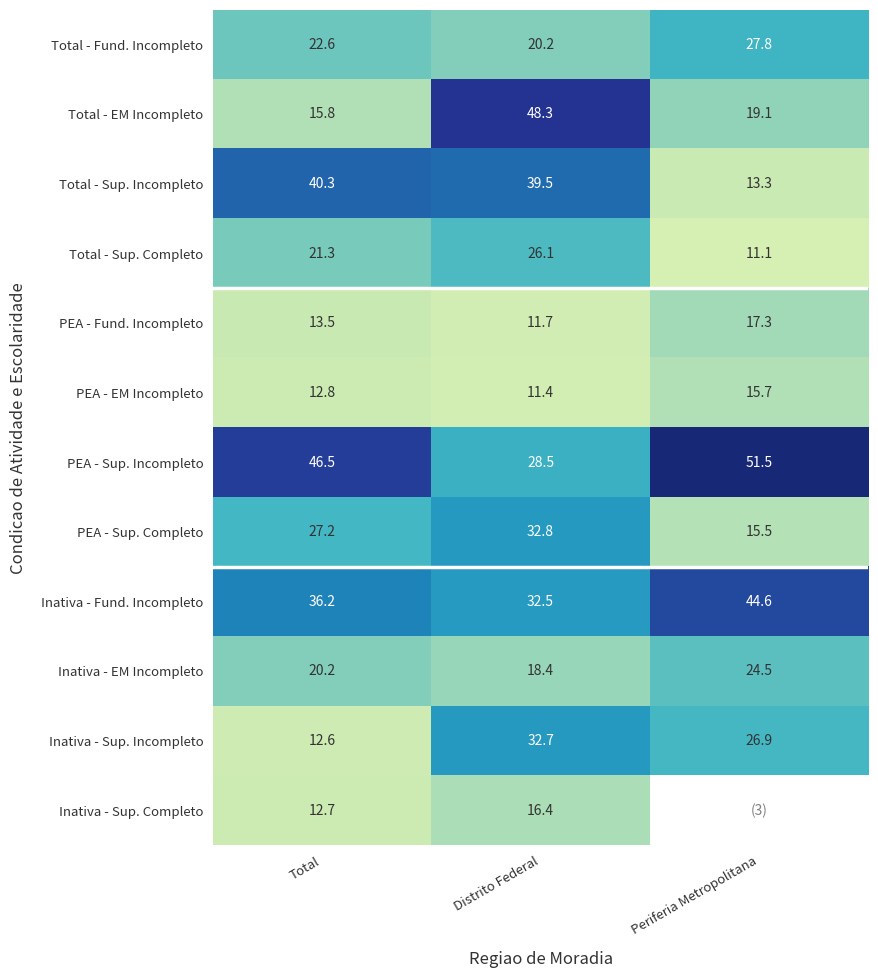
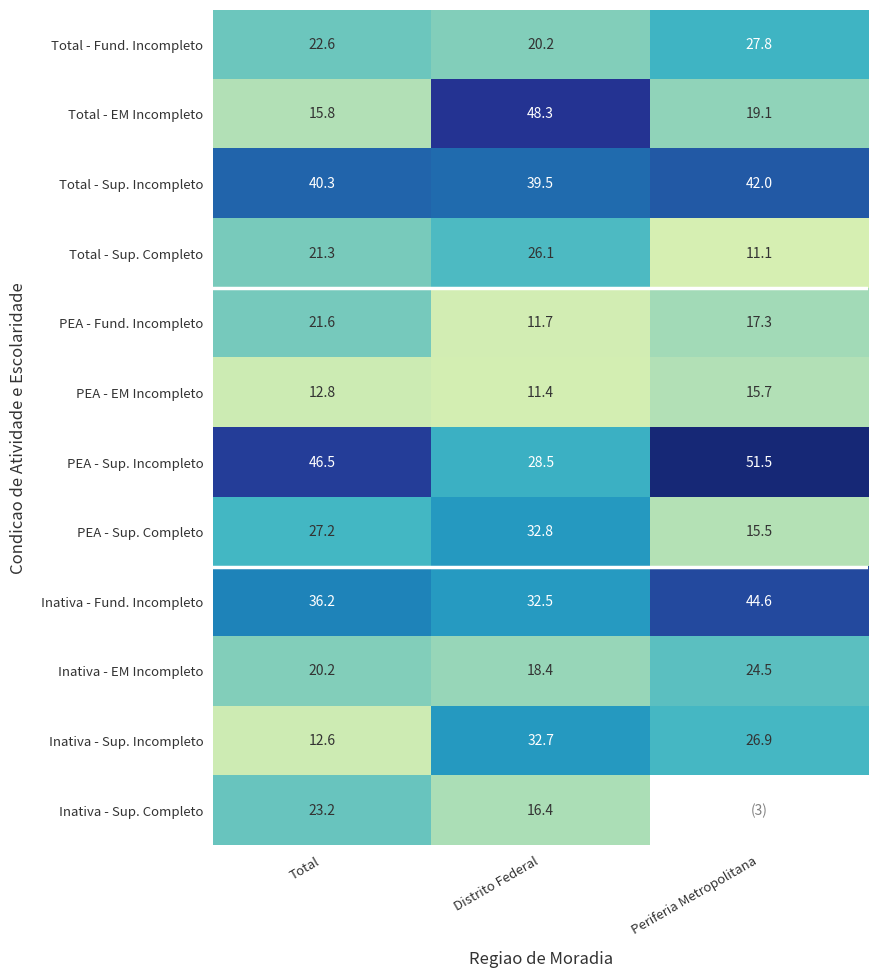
  {
    "Total - Fund. Incompleto": {
      "Total": 22.6,
      "Distrito Federal": 20.2,
      "Periferia Metropolitana": 27.8
    },
    "Total - EM Incompleto": {
      "Total": 15.8,
      "Distrito Federal": 48.3,
      "Periferia Metropolitana": 19.1
    },
    "Total - Sup. Incompleto": {
      "Total": 40.3,
      "Distrito Federal": 39.5,
-     "Periferia Metropolitana": 13.3
+     "Periferia Metropolitana": 42.0
    },
    "Total - Sup. Completo": {
      "Total": 21.3,
      "Distrito Federal": 26.1,
      "Periferia Metropolitana": 11.1
    },
    "PEA - Fund. Incompleto": {
-     "Total": 13.5,
+     "Total": 21.6,
      "Distrito Federal": 11.7,
      "Periferia Metropolitana": 17.3
    },
    "PEA - EM Incompleto": {
      "Total": 12.8,
      "Distrito Federal": 11.4,
      "Periferia Metropolitana": 15.7
    },
    "PEA - Sup. Incompleto": {
      "Total": 46.5,
      "Distrito Federal": 28.5,
      "Periferia Metropolitana": 51.5
    },
    "PEA - Sup. Completo": {
      "Total": 27.2,
      "Distrito Federal": 32.8,
      "Periferia Metropolitana": 15.5
    },
    "Inativa - Fund. Incompleto": {
      "Total": 36.2,
      "Distrito Federal": 32.5,
      "Periferia Metropolitana": 44.6
    },
    "Inativa - EM Incompleto": {
      "Total": 20.2,
      "Distrito Federal": 18.4,
      "Periferia Metropolitana": 24.5
    },
    "Inativa - Sup. Incompleto": {
      "Total": 12.6,
      "Distrito Federal": 32.7,
      "Periferia Metropolitana": 26.9
    },
    "Inativa - Sup. Completo": {
-     "Total": 12.7,
+     "Total": 23.2,
      "Distrito Federal": 16.4
    }
  }
